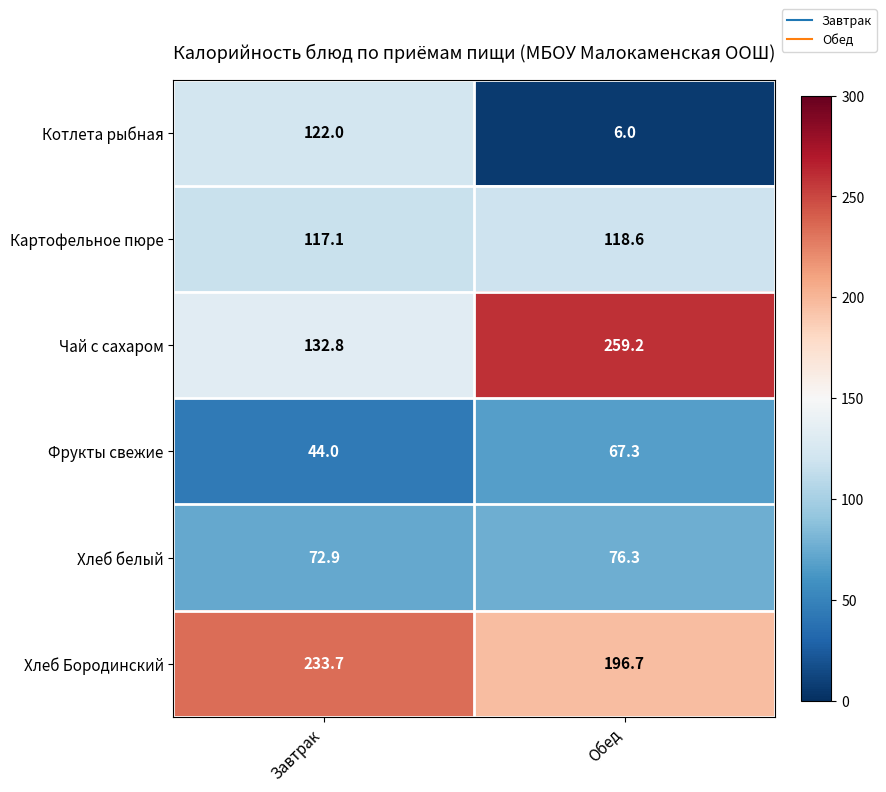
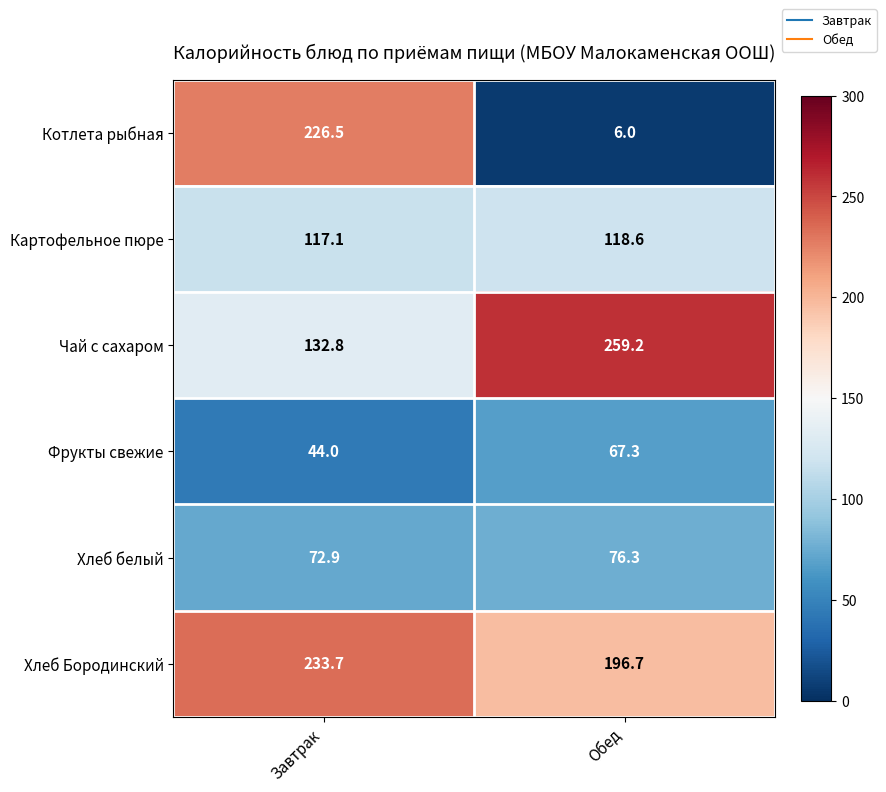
  {
    "Котлета рыбная": {
-     "Завтрак": 122.0,
+     "Завтрак": 226.5,
      "Обед": 6.0
    },
    "Картофельное пюре": {
      "Завтрак": 117.1,
      "Обед": 118.6
    },
    "Чай с сахаром": {
      "Завтрак": 132.8,
      "Обед": 259.2
    },
    "Фрукты свежие": {
      "Завтрак": 44.0,
      "Обед": 67.3
    },
    "Хлеб белый": {
      "Завтрак": 72.9,
      "Обед": 76.3
    },
    "Хлеб Бородинский": {
      "Завтрак": 233.7,
      "Обед": 196.7
    }
  }
